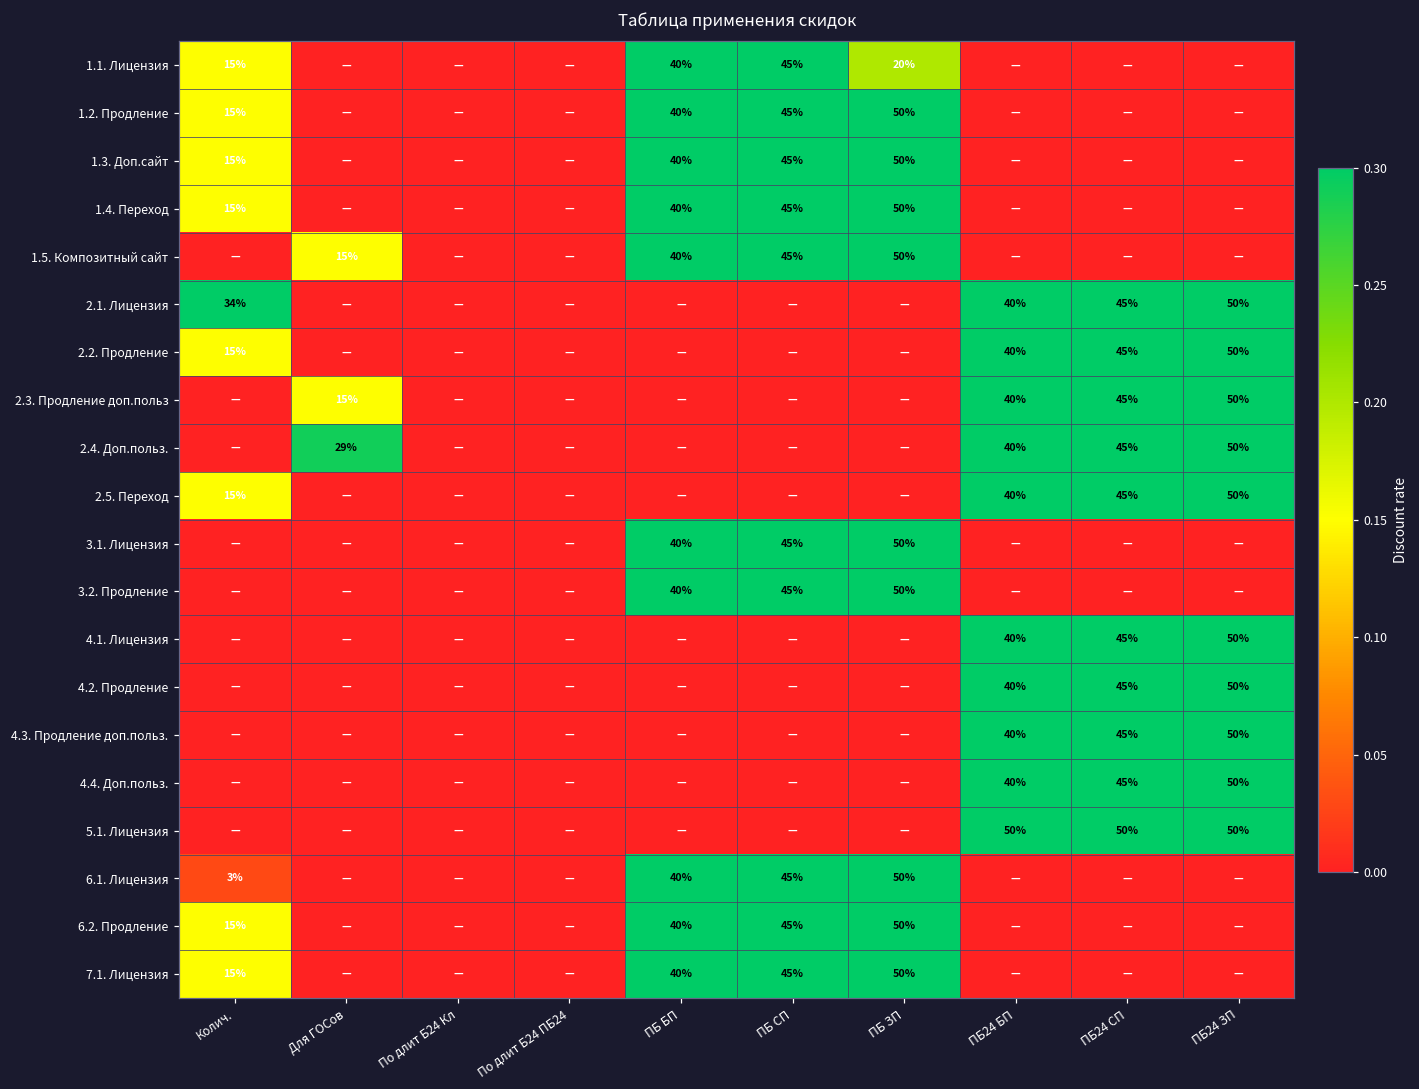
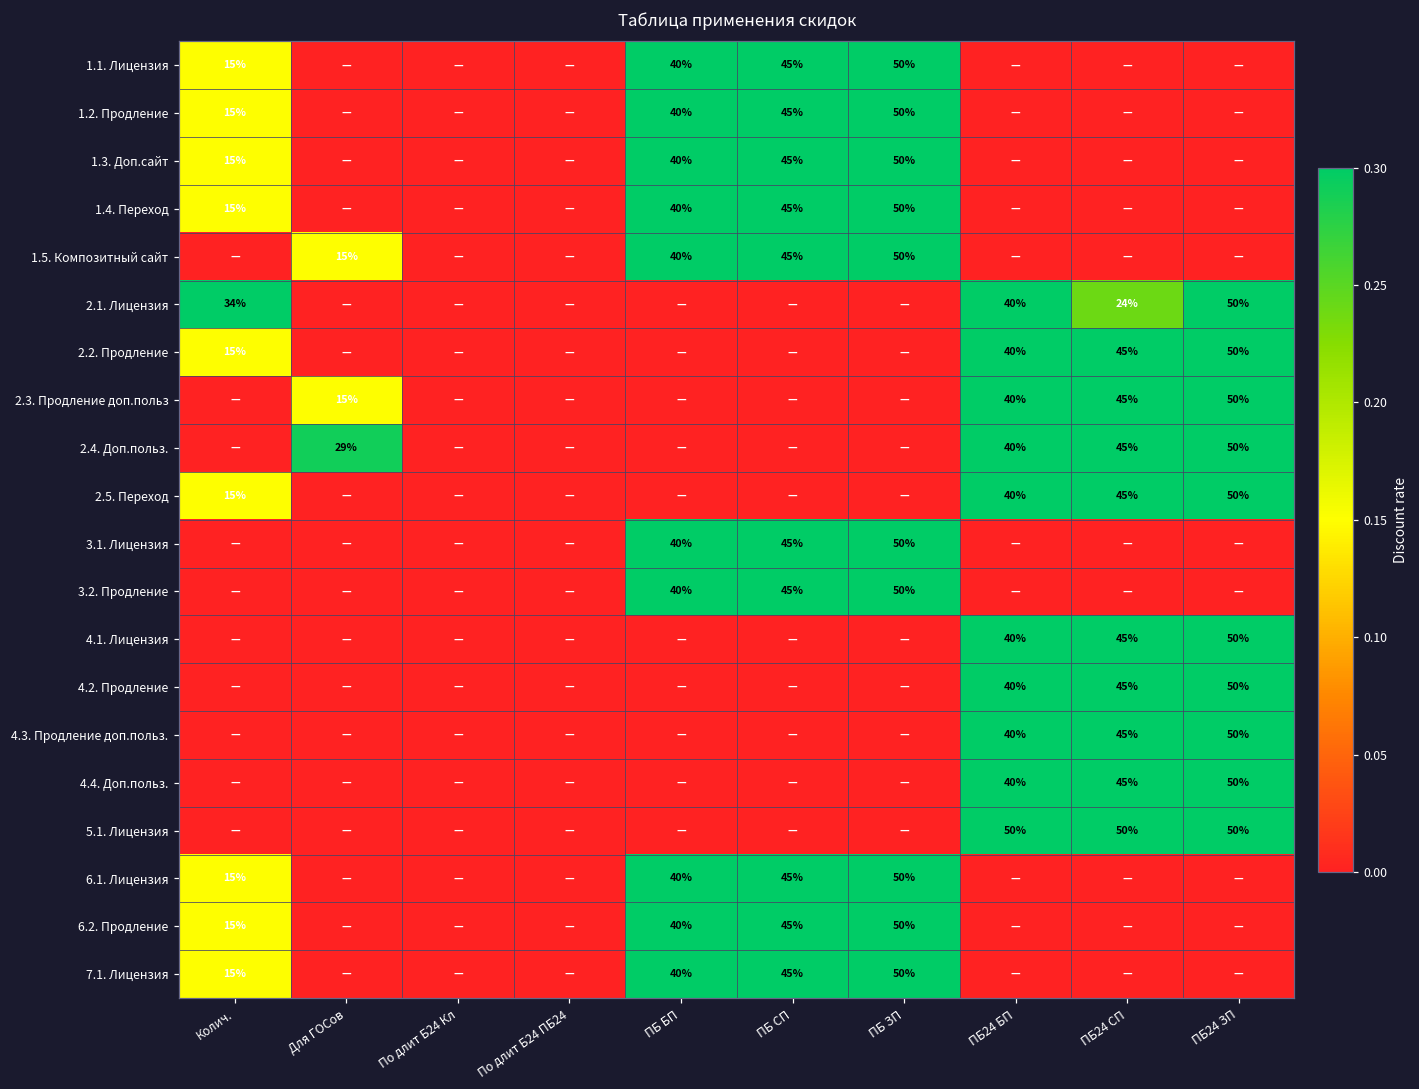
  {
    "1.1. Лицензия": {
      "Колич.": "15%",
      "ПБ БП": "40%",
      "ПБ СП": "45%",
-     "ПБ ЗП": "20%"
+     "ПБ ЗП": "50%"
    },
    "1.2. Продление": {
      "Колич.": "15%",
      "ПБ БП": "40%",
      "ПБ СП": "45%",
      "ПБ ЗП": "50%"
    },
    "1.3. Доп.сайт": {
      "Колич.": "15%",
      "ПБ БП": "40%",
      "ПБ СП": "45%",
      "ПБ ЗП": "50%"
    },
    "1.4. Переход": {
      "Колич.": "15%",
      "ПБ БП": "40%",
      "ПБ СП": "45%",
      "ПБ ЗП": "50%"
    },
    "1.5. Композитный сайт": {
      "Для ГОСов": "15%",
      "ПБ БП": "40%",
      "ПБ СП": "45%",
      "ПБ ЗП": "50%"
    },
    "2.1. Лицензия": {
      "Колич.": "34%",
      "ПБ24 БП": "40%",
-     "ПБ24 СП": "45%",
+     "ПБ24 СП": "24%",
      "ПБ24 ЗП": "50%"
    },
    "2.2. Продление": {
      "Колич.": "15%",
      "ПБ24 БП": "40%",
      "ПБ24 СП": "45%",
      "ПБ24 ЗП": "50%"
    },
    "2.3. Продление доп.польз": {
      "Для ГОСов": "15%",
      "ПБ24 БП": "40%",
      "ПБ24 СП": "45%",
      "ПБ24 ЗП": "50%"
    },
    "2.4. Доп.польз.": {
      "Для ГОСов": "29%",
      "ПБ24 БП": "40%",
      "ПБ24 СП": "45%",
      "ПБ24 ЗП": "50%"
    },
    "2.5. Переход": {
      "Колич.": "15%",
      "ПБ24 БП": "40%",
      "ПБ24 СП": "45%",
      "ПБ24 ЗП": "50%"
    },
    "3.1. Лицензия": {
      "ПБ БП": "40%",
      "ПБ СП": "45%",
      "ПБ ЗП": "50%"
    },
    "3.2. Продление": {
      "ПБ БП": "40%",
      "ПБ СП": "45%",
      "ПБ ЗП": "50%"
    },
    "4.1. Лицензия": {
      "ПБ24 БП": "40%",
      "ПБ24 СП": "45%",
      "ПБ24 ЗП": "50%"
    },
    "4.2. Продление": {
      "ПБ24 БП": "40%",
      "ПБ24 СП": "45%",
      "ПБ24 ЗП": "50%"
    },
    "4.3. Продление доп.польз.": {
      "ПБ24 БП": "40%",
      "ПБ24 СП": "45%",
      "ПБ24 ЗП": "50%"
    },
    "4.4. Доп.польз.": {
      "ПБ24 БП": "40%",
      "ПБ24 СП": "45%",
      "ПБ24 ЗП": "50%"
    },
    "5.1. Лицензия": {
      "ПБ24 БП": "50%",
      "ПБ24 СП": "50%",
      "ПБ24 ЗП": "50%"
    },
    "6.1. Лицензия": {
-     "Колич.": "3%",
+     "Колич.": "15%",
      "ПБ БП": "40%",
      "ПБ СП": "45%",
      "ПБ ЗП": "50%"
    },
    "6.2. Продление": {
      "Колич.": "15%",
      "ПБ БП": "40%",
      "ПБ СП": "45%",
      "ПБ ЗП": "50%"
    },
    "7.1. Лицензия": {
      "Колич.": "15%",
      "ПБ БП": "40%",
      "ПБ СП": "45%",
      "ПБ ЗП": "50%"
    }
  }
